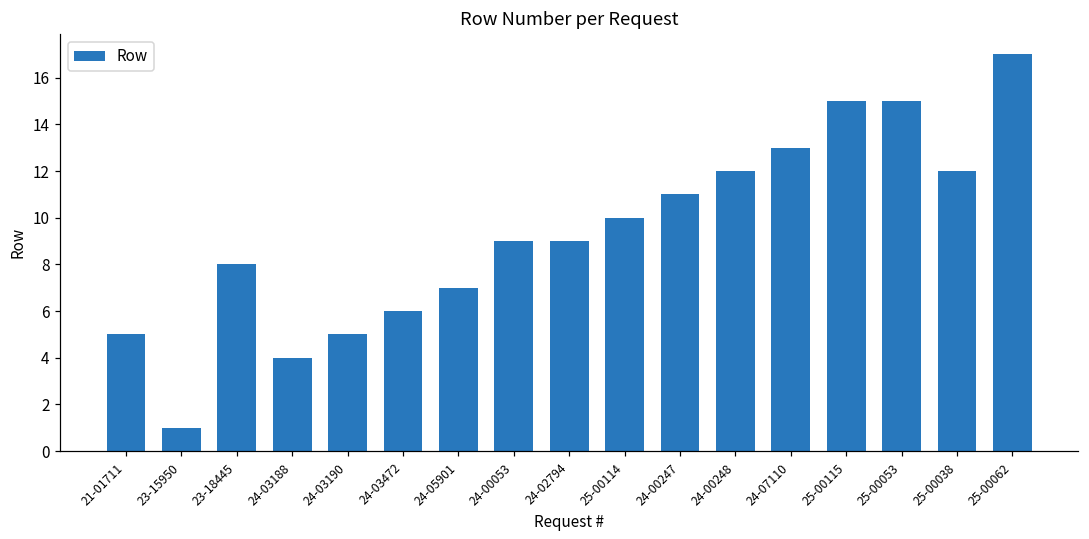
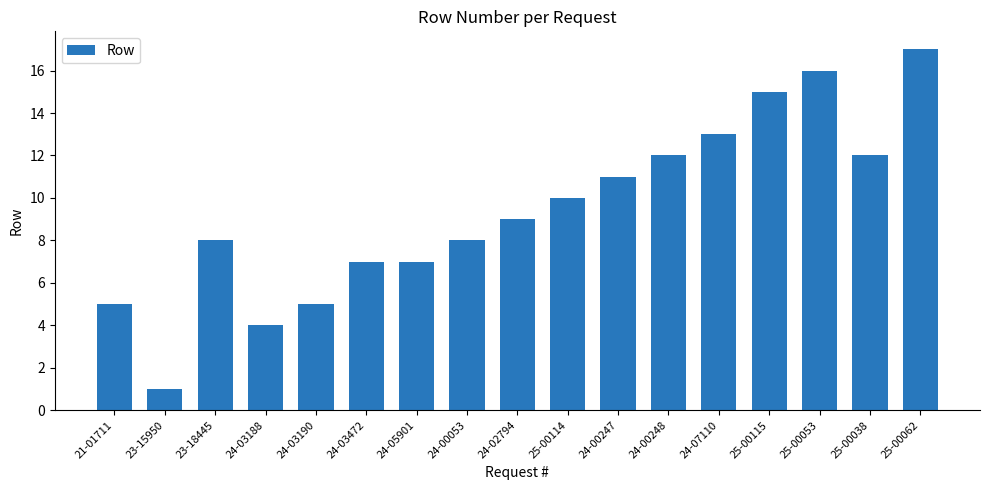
  {
    "21-01711": 5,
    "23-15950": 1,
    "23-18445": 8,
    "24-03188": 4,
    "24-03190": 5,
-   "24-03472": 6,
+   "24-03472": 7,
    "24-05901": 7,
-   "24-00053": 9,
+   "24-00053": 8,
    "24-02794": 9,
    "25-00114": 10,
    "24-00247": 11,
    "24-00248": 12,
    "24-07110": 13,
    "25-00115": 15,
-   "25-00053": 15,
+   "25-00053": 16,
    "25-00038": 12,
    "25-00062": 17
  }
